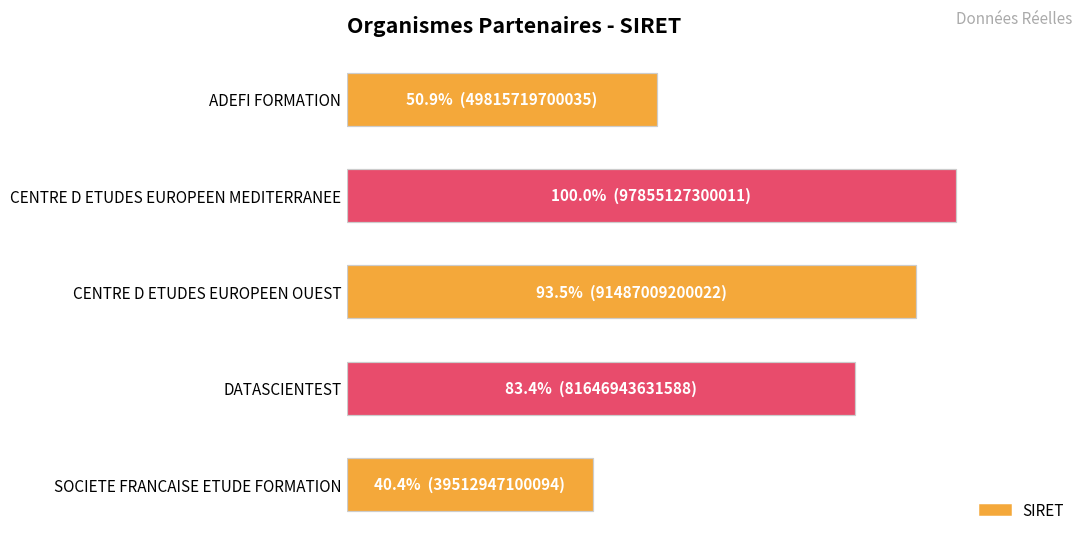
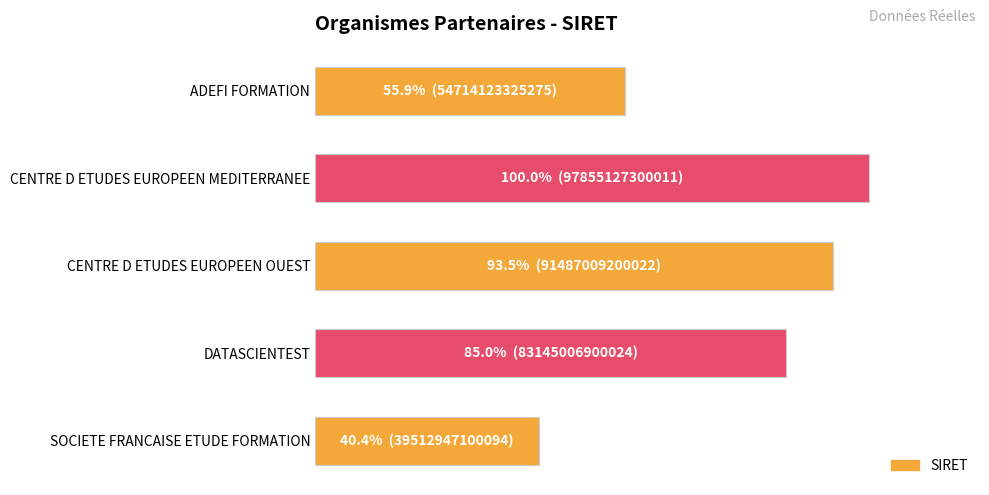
  {
-   "ADEFI FORMATION": "50.9% (49815719700035)",
+   "ADEFI FORMATION": "55.9% (54714123325275)",
    "CENTRE D ETUDES EUROPEEN MEDITERRANEE": "100.0%",
    "CENTRE D ETUDES EUROPEEN OUEST": "93.5%",
-   "DATASCIENTEST": "83.4% (81646943631588)",
+   "DATASCIENTEST": "85.0% (83145006900024)",
    "SOCIETE FRANCAISE ETUDE FORMATION": "40.4%"
  }
